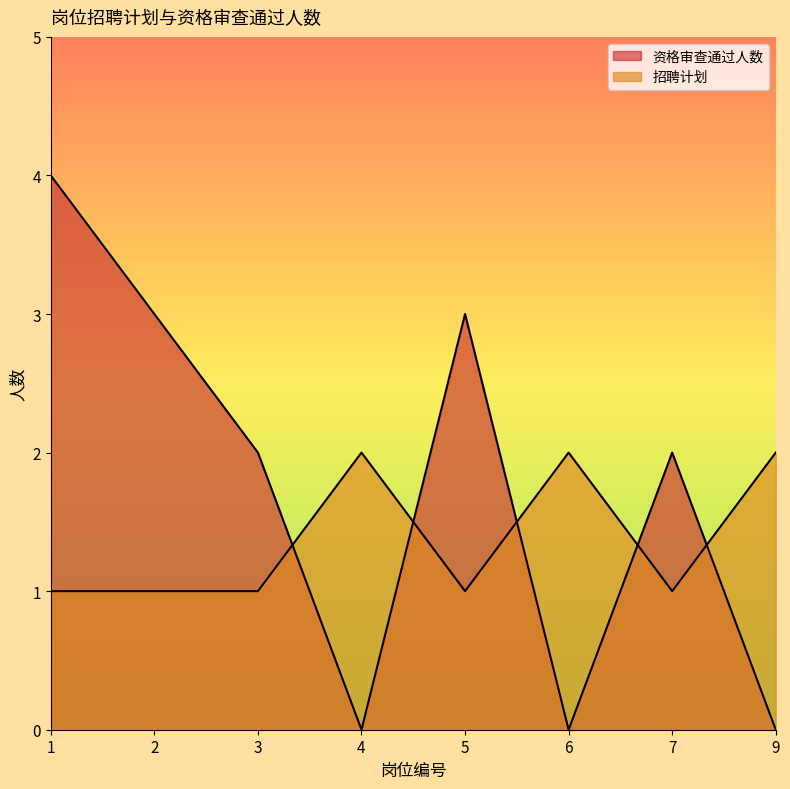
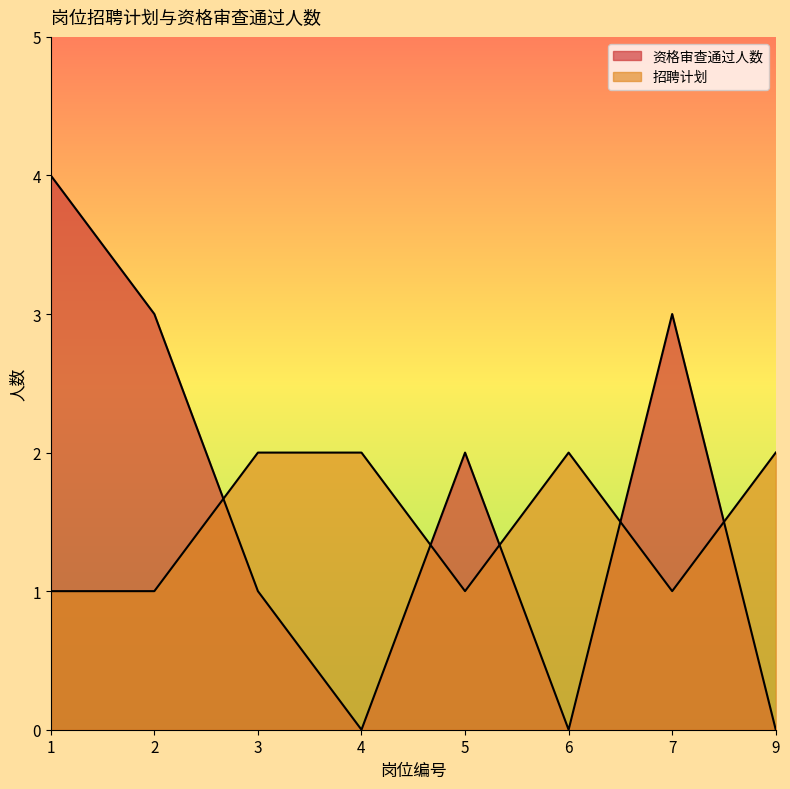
  {
    "资格审查通过人数": {
      "1": 4,
      "2": 3,
-     "3": 2,
+     "3": 1,
      "4": 0,
-     "5": 3,
+     "5": 2,
      "6": 0,
-     "7": 2,
+     "7": 3,
      "9": 0
    },
    "招聘计划": {
      "1": 1,
      "2": 1,
-     "3": 1,
+     "3": 2,
      "4": 2,
      "5": 1,
      "6": 2,
      "7": 1,
      "9": 2
    }
  }
